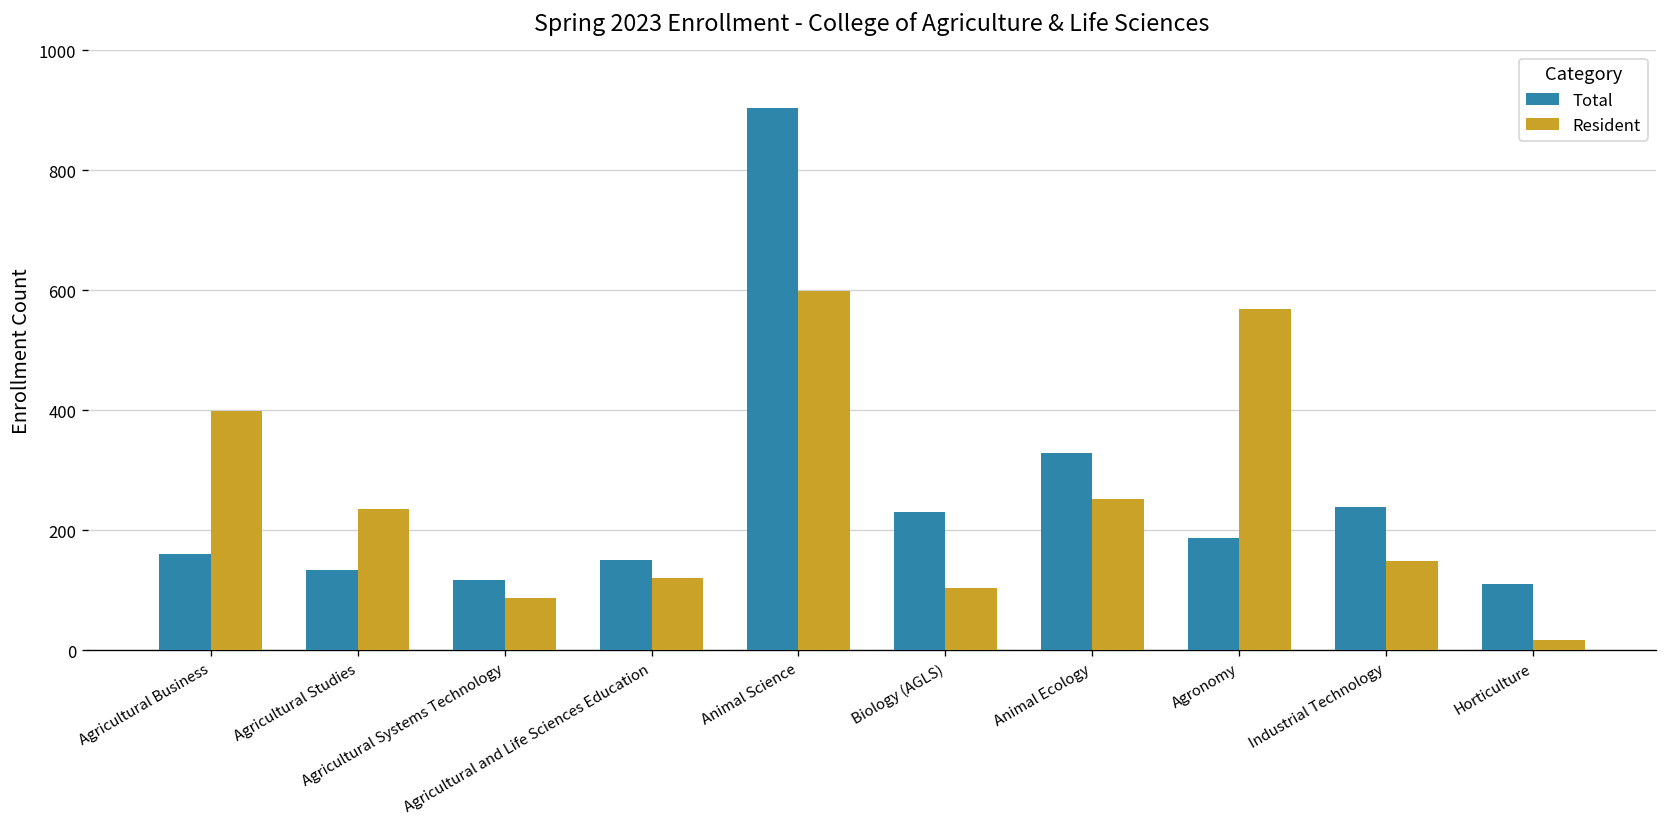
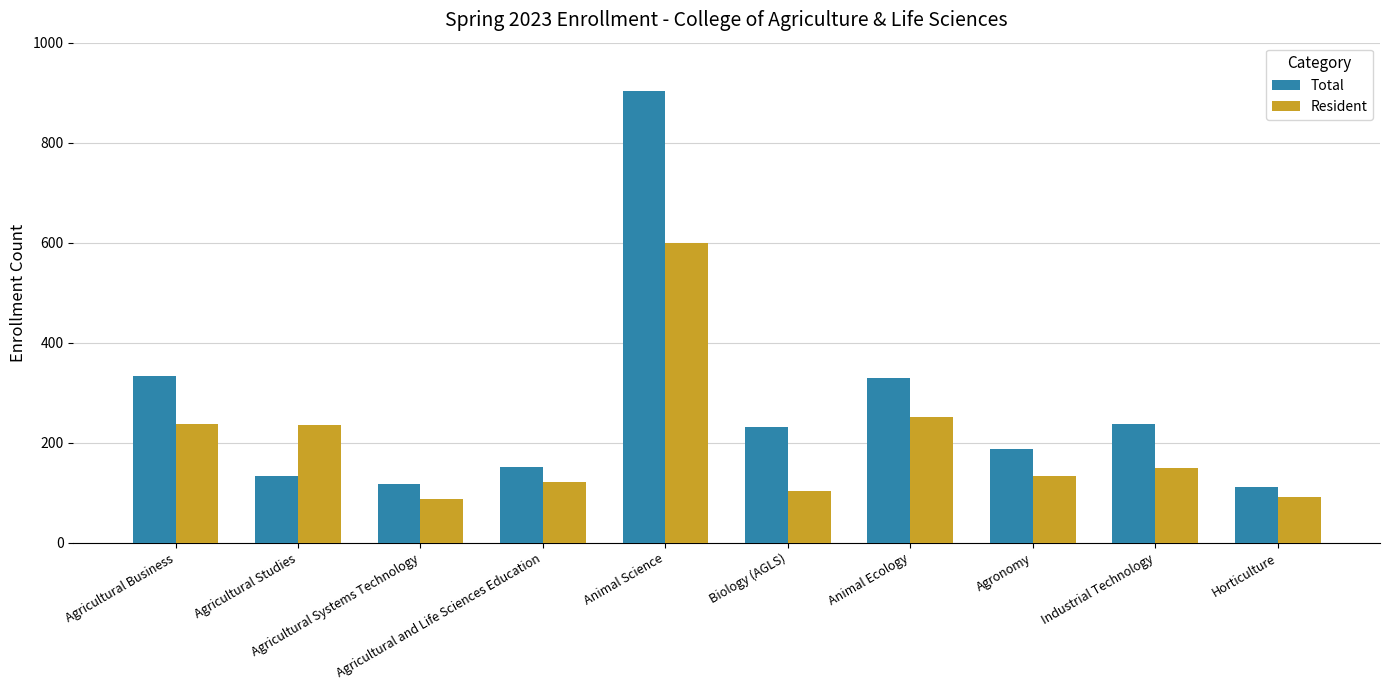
  {
    "Total": {
-     "Agricultural Business": 160,
+     "Agricultural Business": 330,
      "Agricultural Studies": 130,
      "Agricultural Systems Technology": 120,
      "Agricultural and Life Sciences Education": 150,
      "Animal Science": 900,
      "Biology (AGLS)": 230,
      "Animal Ecology": 330,
      "Agronomy": 190,
      "Industrial Technology": 240,
      "Horticulture": 110
    },
    "Resident": {
-     "Agricultural Business": 400,
+     "Agricultural Business": 240,
      "Agricultural Studies": 240,
      "Agricultural Systems Technology": 90,
      "Agricultural and Life Sciences Education": 120,
      "Animal Science": 600,
      "Biology (AGLS)": 100,
      "Animal Ecology": 250,
-     "Agronomy": 570,
+     "Agronomy": 130,
      "Industrial Technology": 150,
-     "Horticulture": 20
+     "Horticulture": 90
    }
  }
